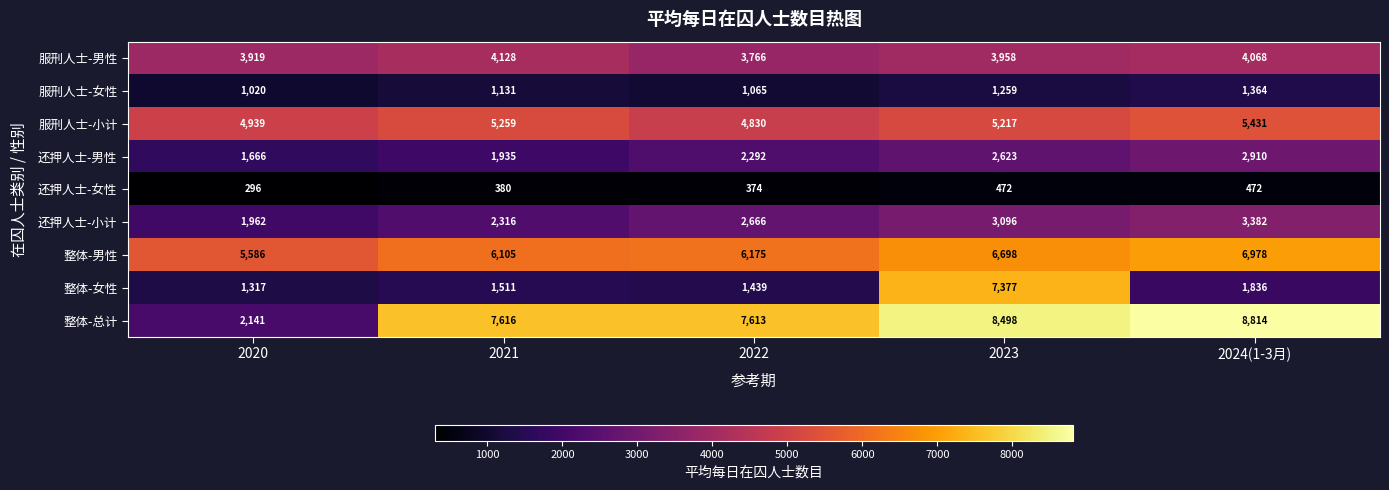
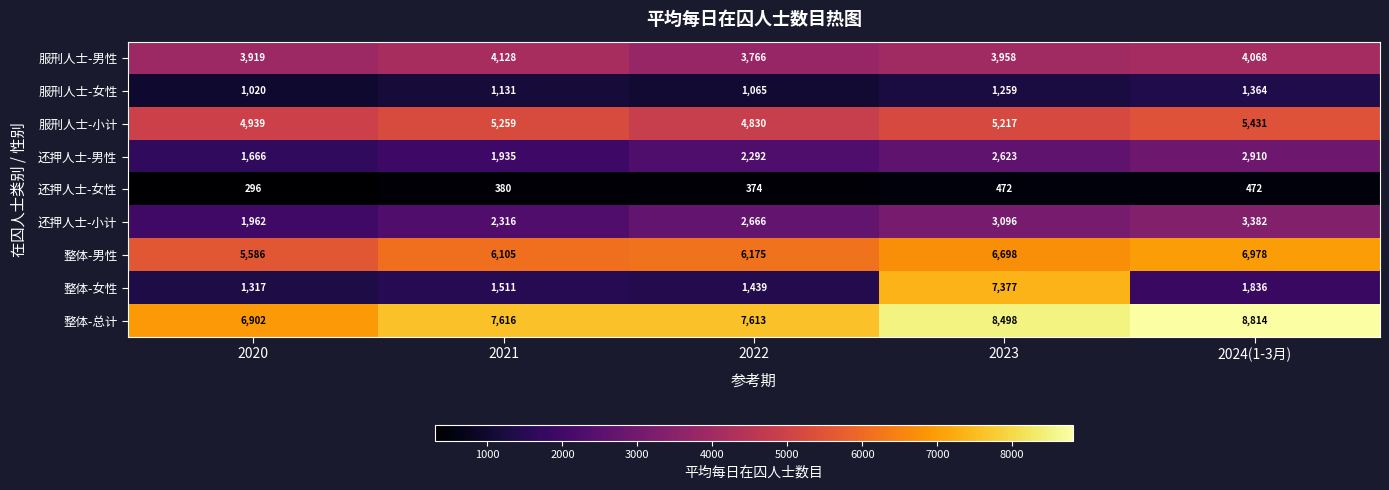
  {
    "服刑人士-男性": {
      "2020": "3,919",
      "2021": "4,128",
      "2022": "3,766",
      "2023": "3,958",
      "2024(1-3月)": "4,068"
    },
    "服刑人士-女性": {
      "2020": "1,020",
      "2021": "1,131",
      "2022": "1,065",
      "2023": "1,259",
      "2024(1-3月)": "1,364"
    },
    "服刑人士-小计": {
      "2020": "4,939",
      "2021": "5,259",
      "2022": "4,830",
      "2023": "5,217",
      "2024(1-3月)": "5,431"
    },
    "还押人士-男性": {
      "2020": "1,666",
      "2021": "1,935",
      "2022": "2,292",
      "2023": "2,623",
      "2024(1-3月)": "2,910"
    },
    "还押人士-女性": {
      "2020": "296",
      "2021": "380",
      "2022": "374",
      "2023": "472",
      "2024(1-3月)": "472"
    },
    "还押人士-小计": {
      "2020": "1,962",
      "2021": "2,316",
      "2022": "2,666",
      "2023": "3,096",
      "2024(1-3月)": "3,382"
    },
    "整体-男性": {
      "2020": "5,586",
      "2021": "6,105",
      "2022": "6,175",
      "2023": "6,698",
      "2024(1-3月)": "6,978"
    },
    "整体-女性": {
      "2020": "1,317",
      "2021": "1,511",
      "2022": "1,439",
      "2023": "7,377",
      "2024(1-3月)": "1,836"
    },
    "整体-总计": {
-     "2020": "2,141",
+     "2020": "6,902",
      "2021": "7,616",
      "2022": "7,613",
      "2023": "8,498",
      "2024(1-3月)": "8,814"
    }
  }
